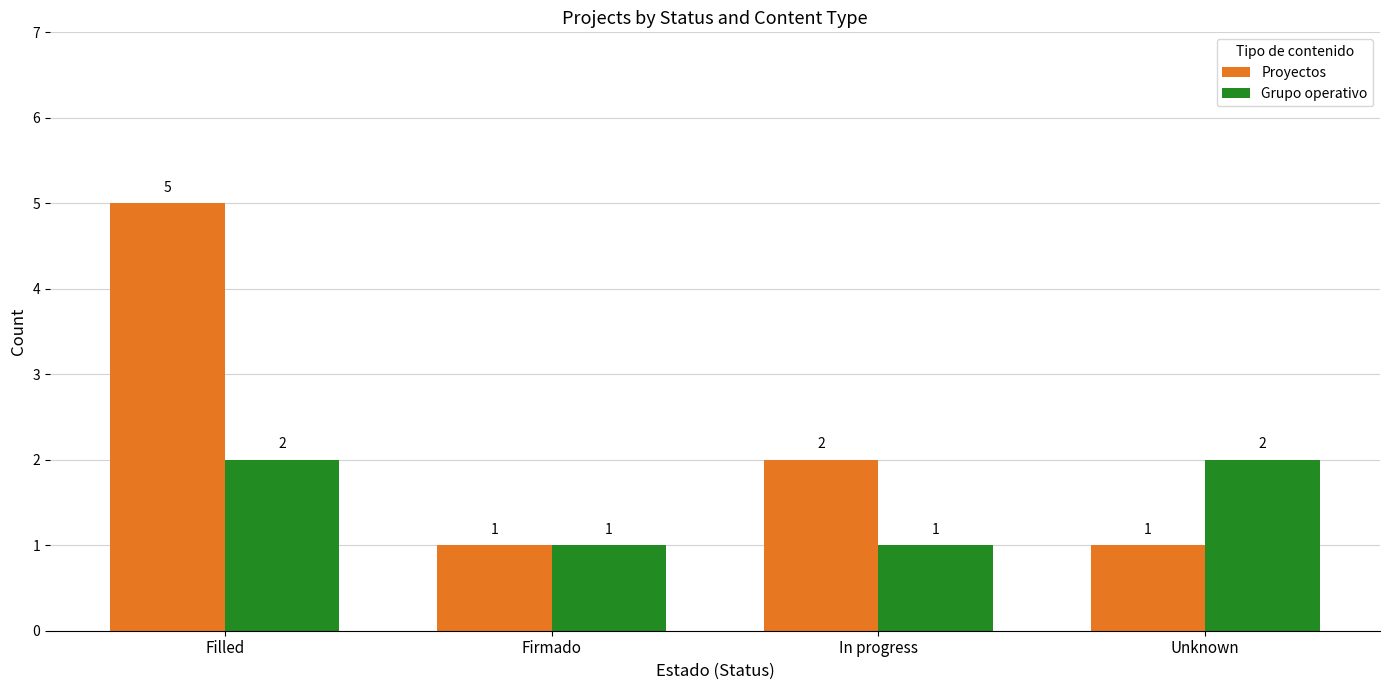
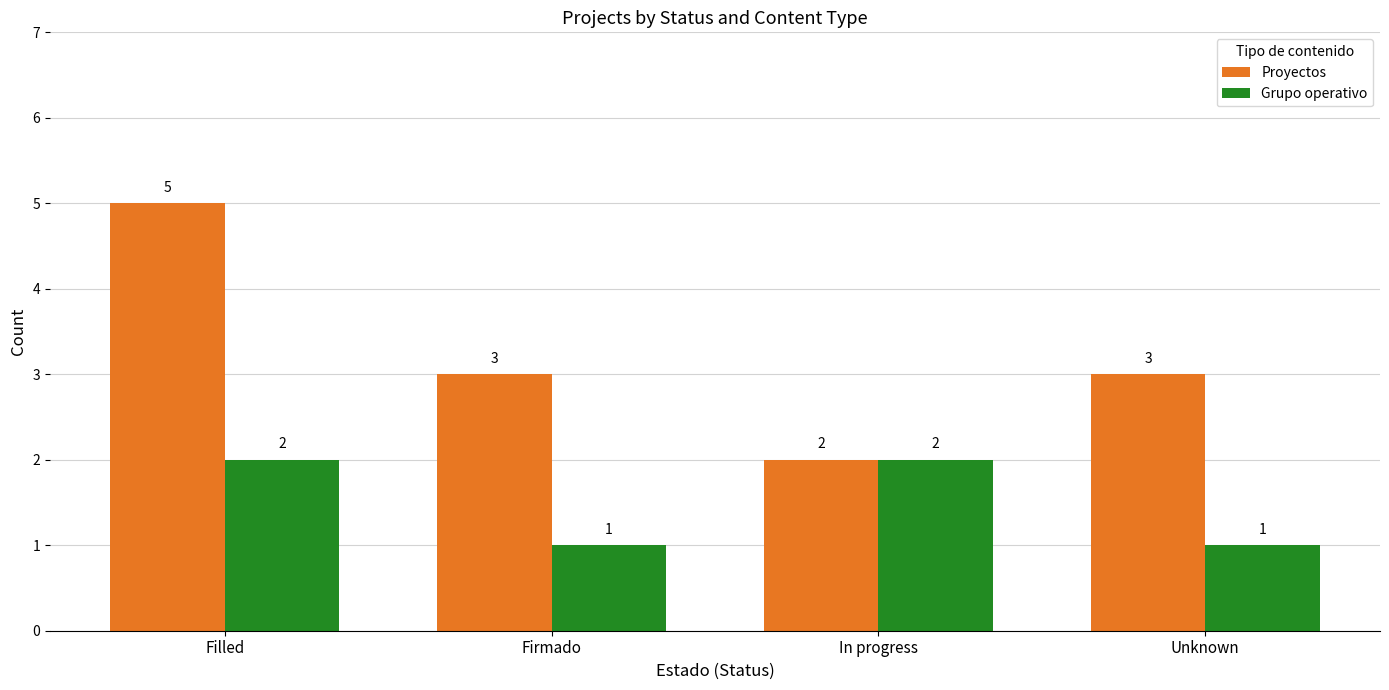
  {
    "Proyectos": {
      "Filled": 5,
-     "Firmado": 1,
+     "Firmado": 3,
      "In progress": 2,
-     "Unknown": 1
+     "Unknown": 3
    },
    "Grupo operativo": {
      "Filled": 2,
      "Firmado": 1,
-     "In progress": 1,
-     "Unknown": 2
+     "In progress": 2,
+     "Unknown": 1
    }
  }
